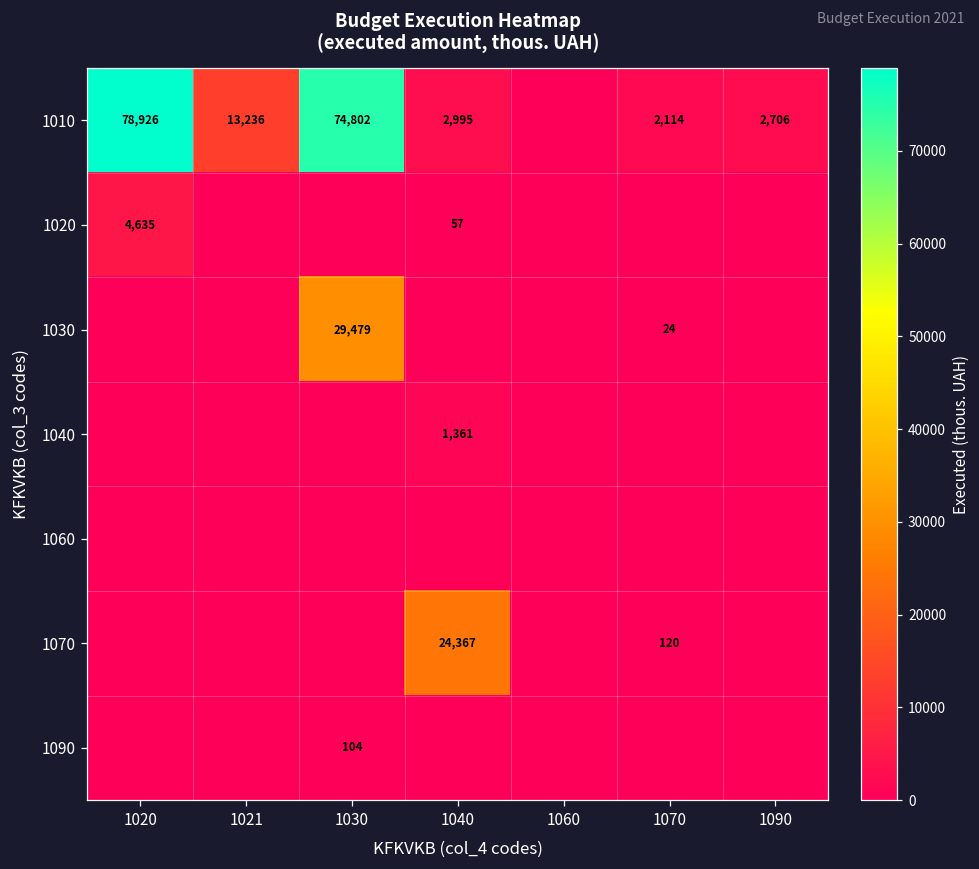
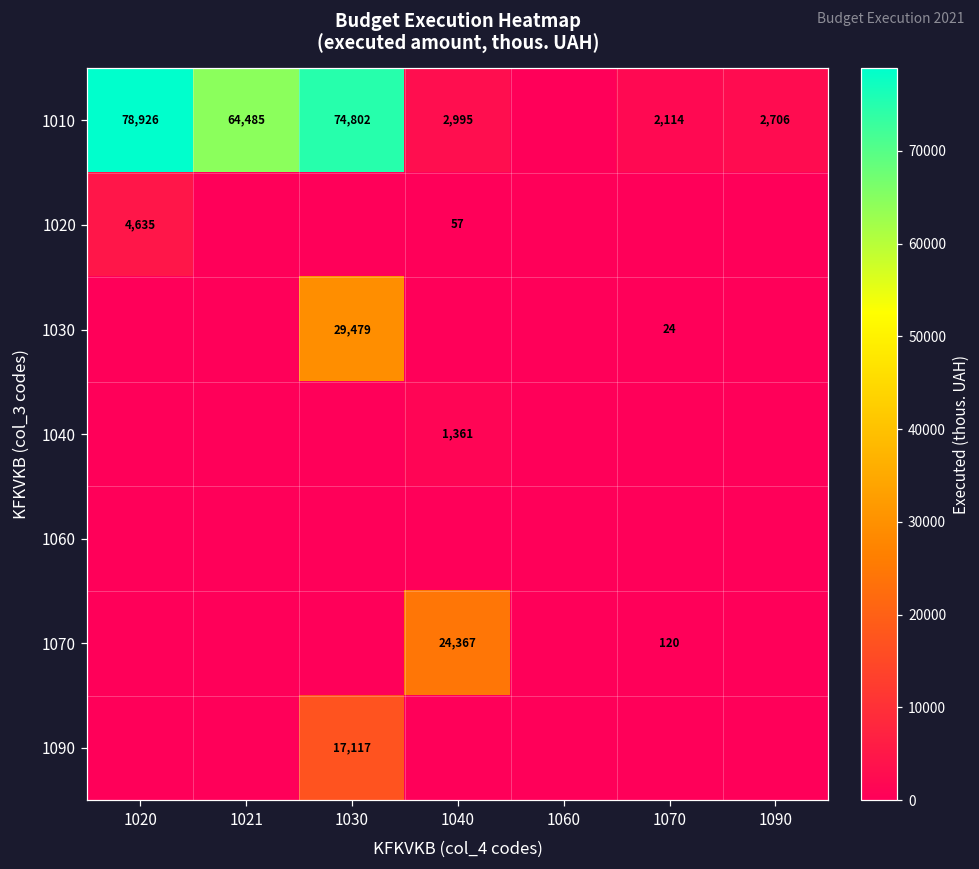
  {
    "1010": {
      "1020": "78,926",
-     "1021": "13,236",
+     "1021": "64,485",
      "1030": "74,802",
      "1040": "2,995",
      "1070": "2,114",
      "1090": "2,706"
    },
    "1020": {
      "1020": "4,635",
      "1040": "57"
    },
    "1030": {
      "1030": "29,479",
      "1070": "24"
    },
    "1040": {
      "1040": "1,361"
    },
    "1070": {
      "1040": "24,367",
      "1070": "120"
    },
    "1090": {
-     "1030": "104"
+     "1030": "17,117"
    }
  }
